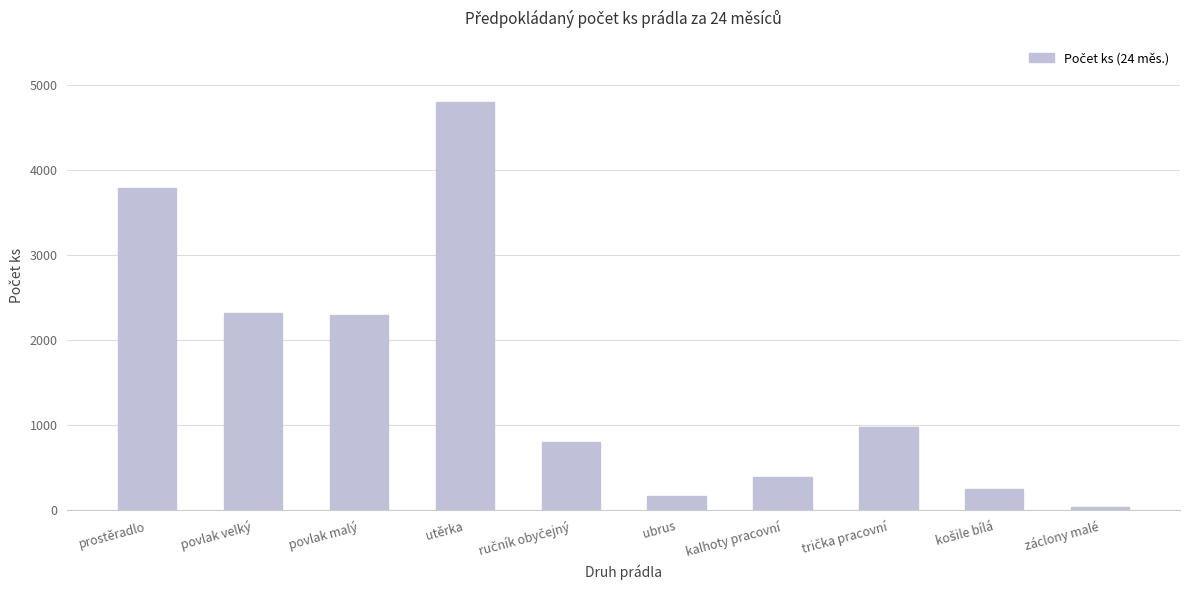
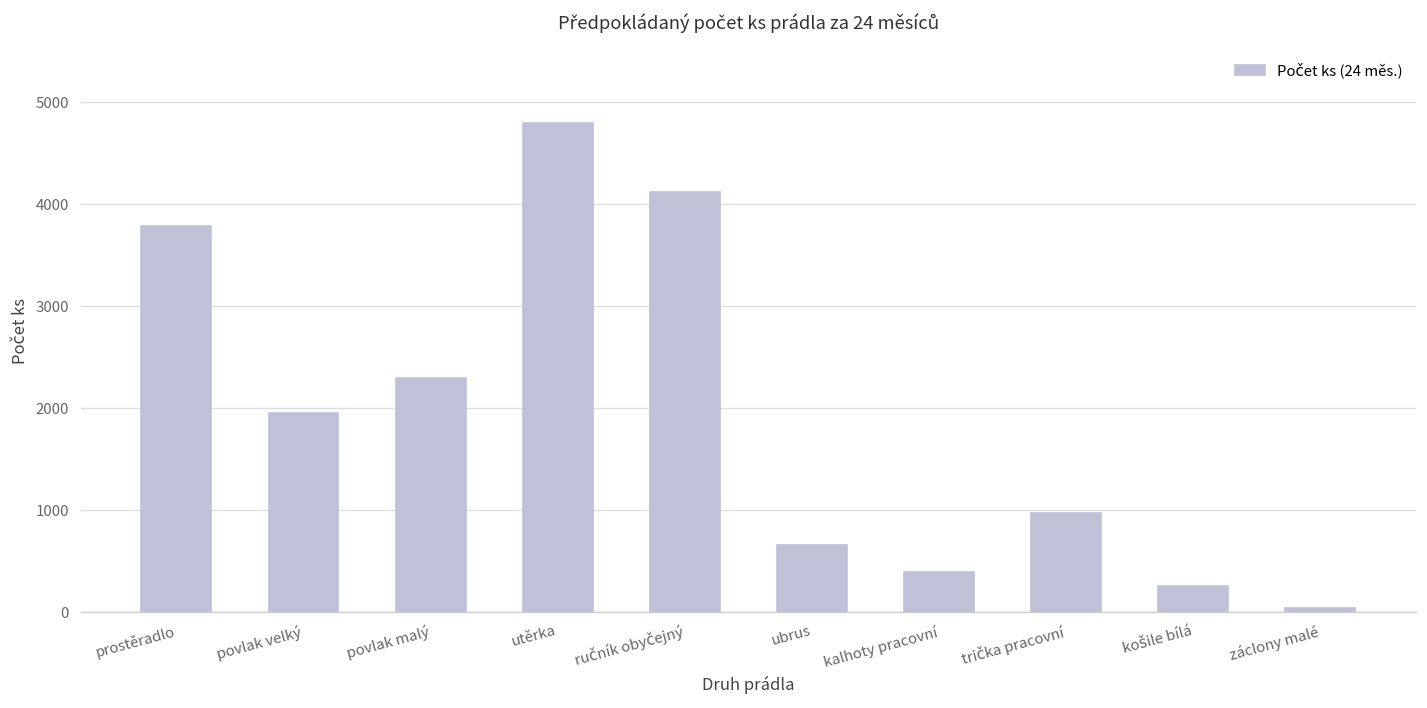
  {
    "prostěradlo": 3800,
-   "povlak velký": 2300,
+   "povlak velký": 2000,
    "povlak malý": 2300,
    "utěrka": 4800,
-   "ručník obyčejný": 800,
-   "ubrus": 200,
+   "ručník obyčejný": 4100,
+   "ubrus": 700,
    "kalhoty pracovní": 400,
    "trička pracovní": 1000,
    "košile bílá": 300,
    "záclony malé": 0
  }
